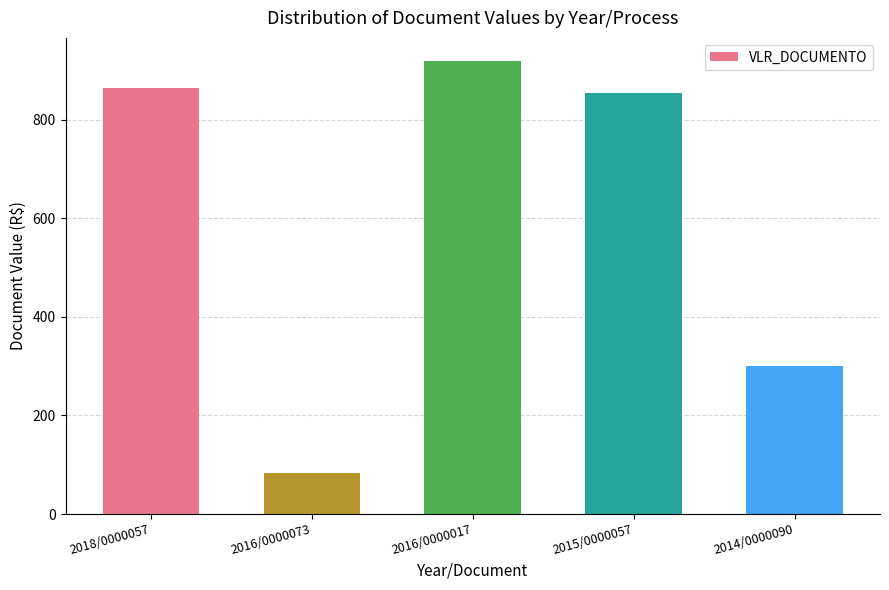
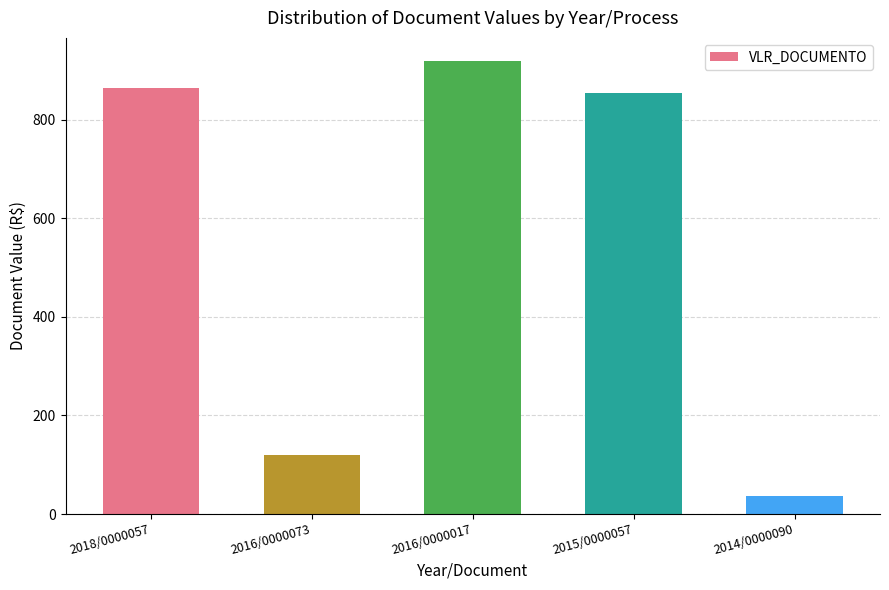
  {
    "2018/0000057": 860,
-   "2016/0000073": 80,
+   "2016/0000073": 120,
    "2016/0000017": 920,
    "2015/0000057": 860,
-   "2014/0000090": 300
+   "2014/0000090": 40
  }
